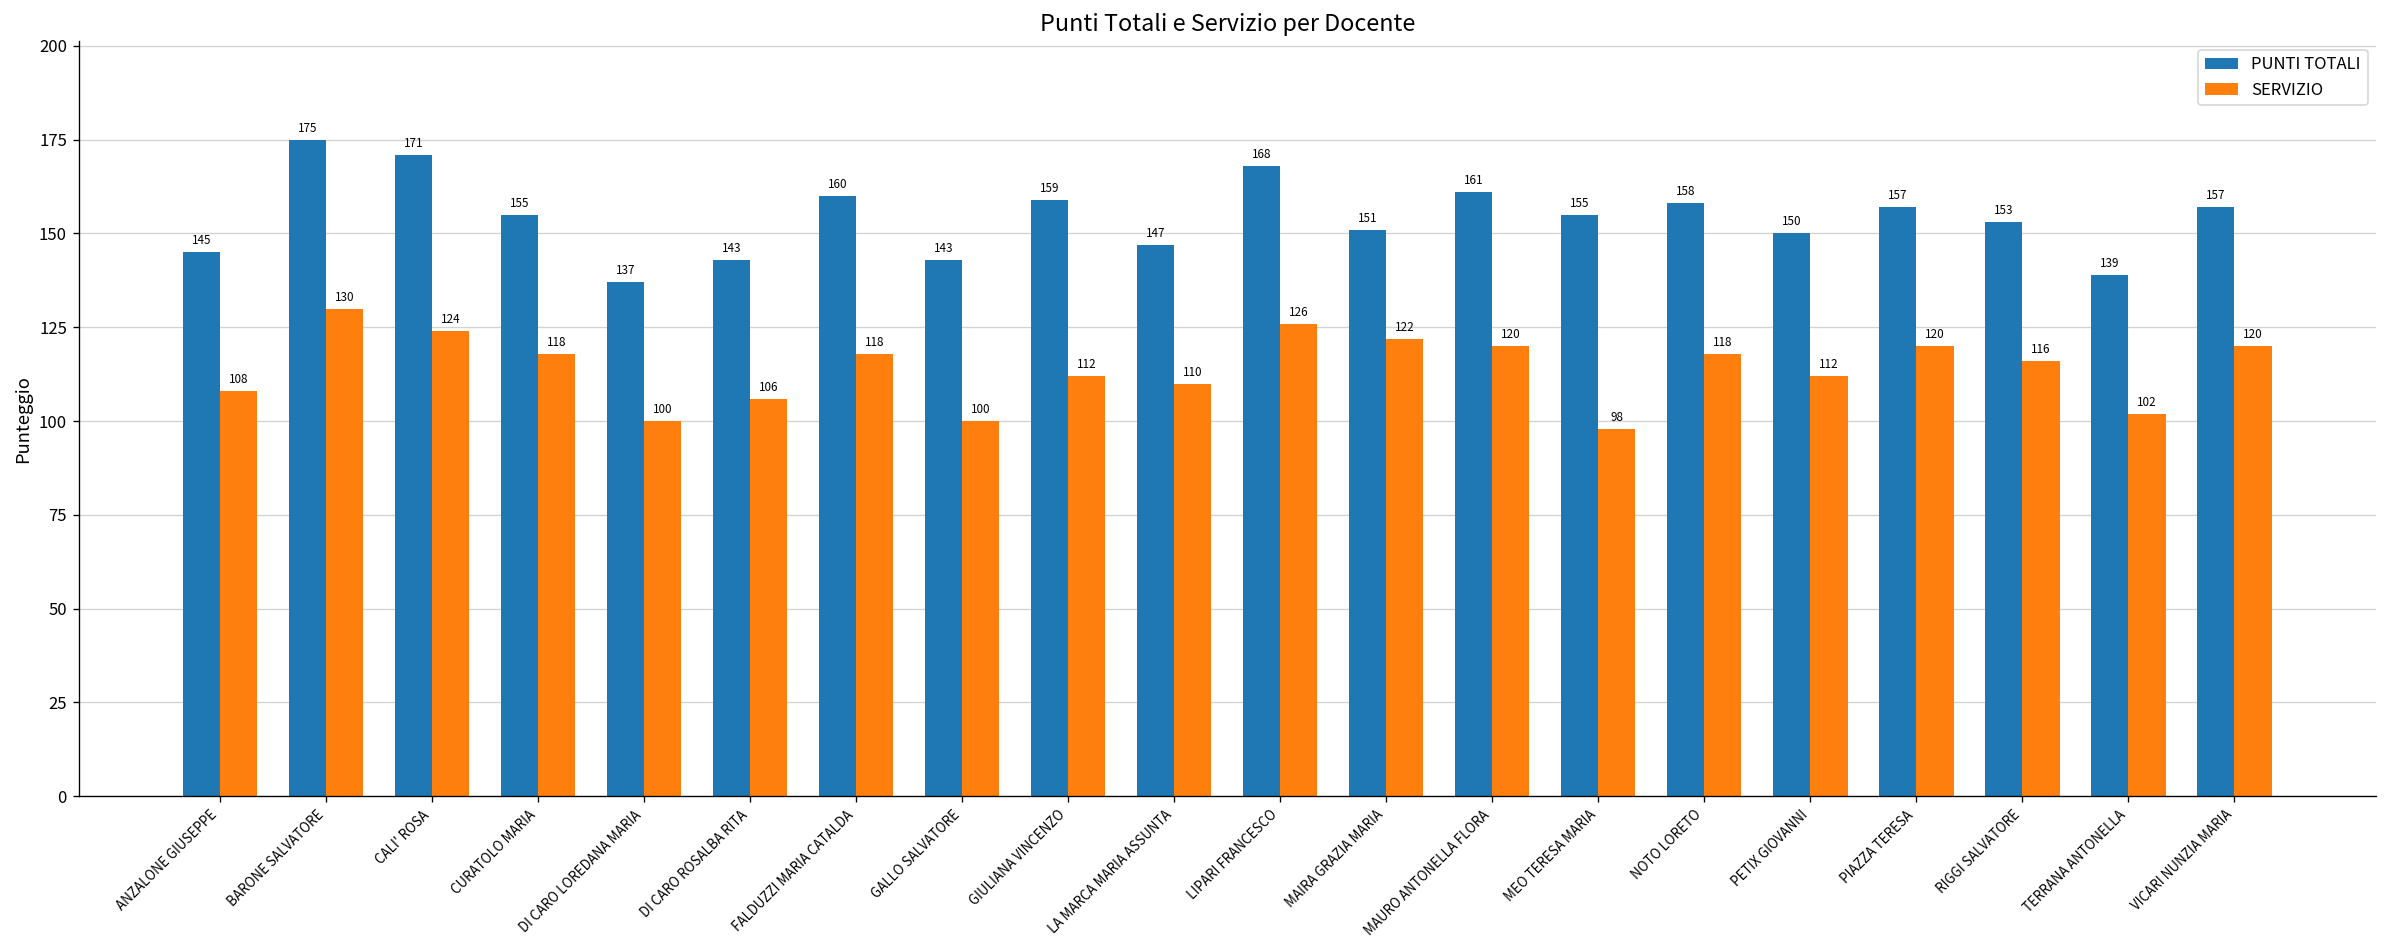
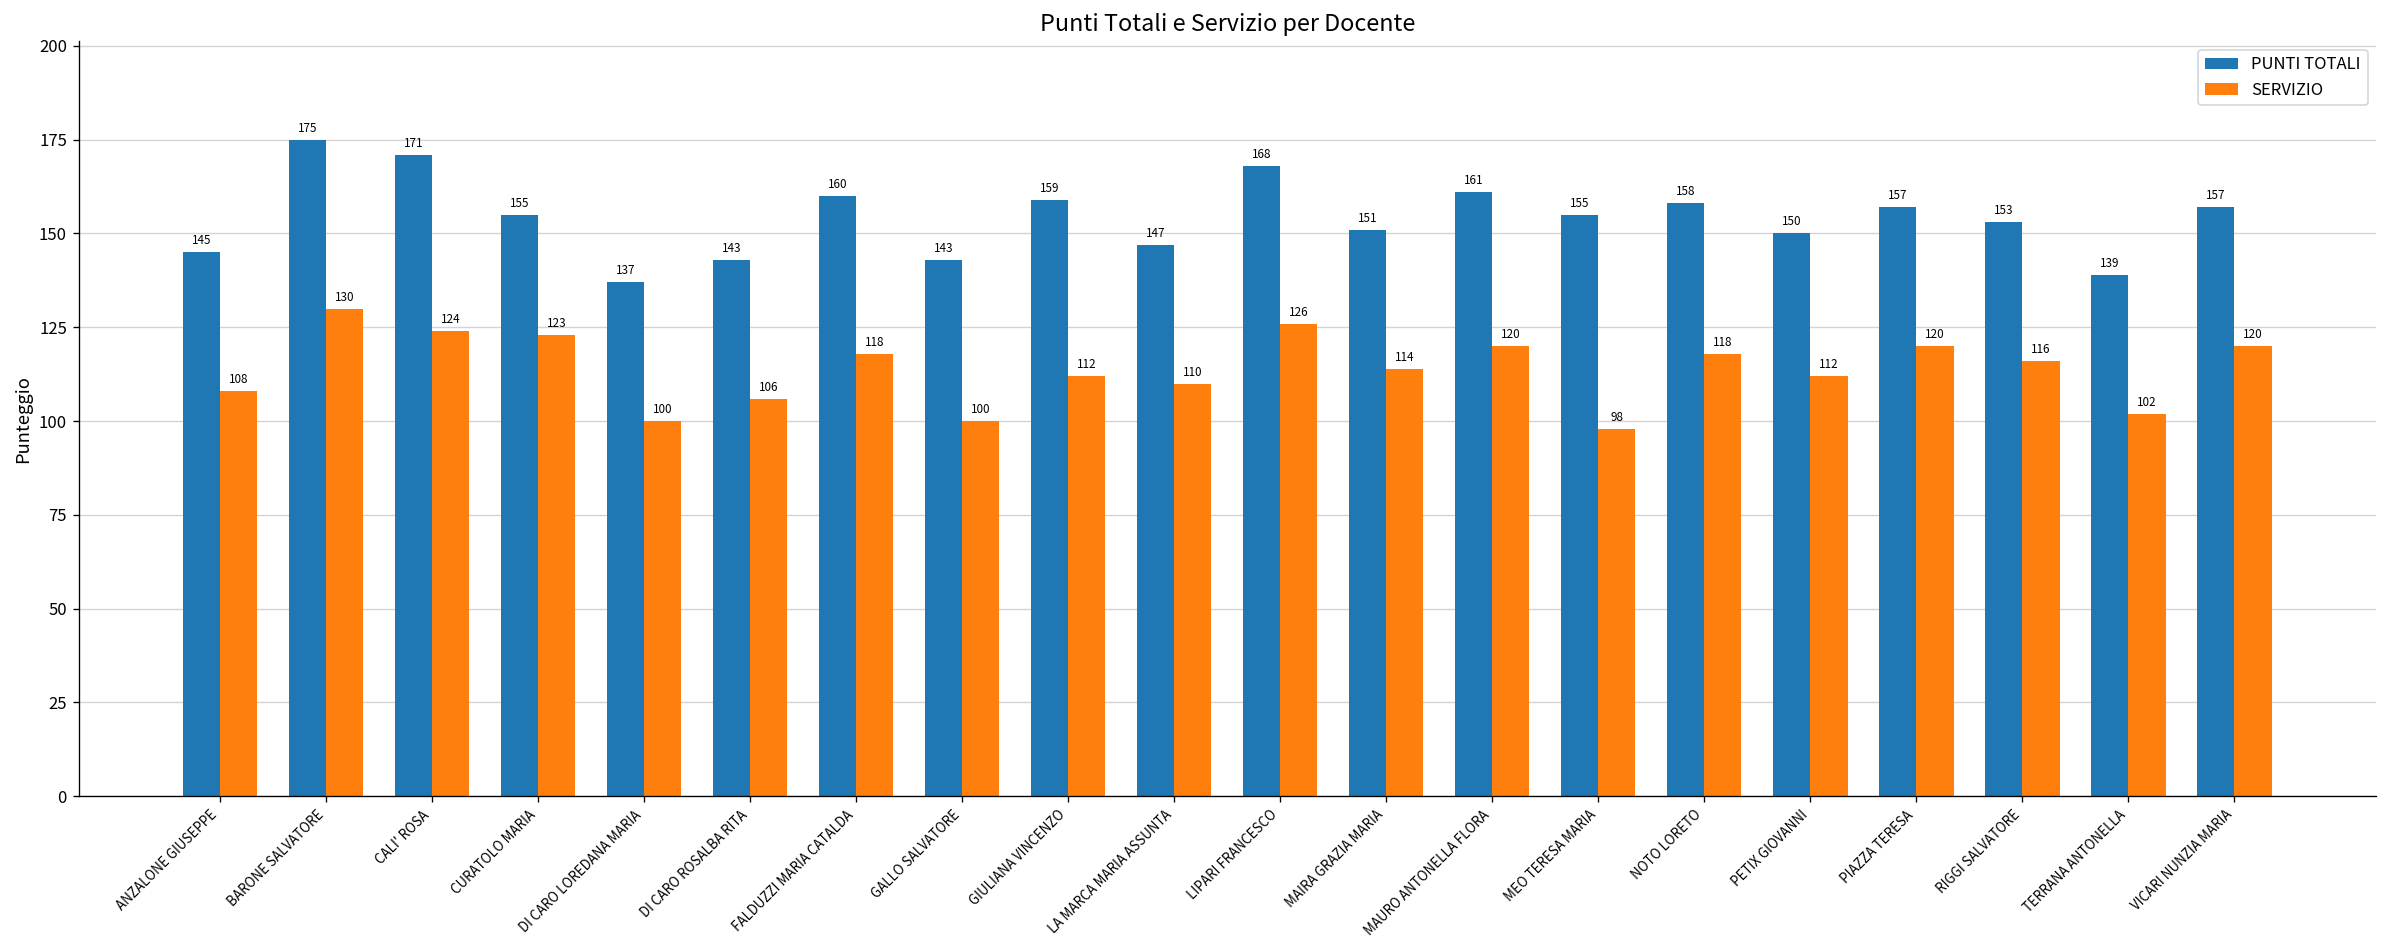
  {
    "PUNTI TOTALI": {
      "ANZALONE GIUSEPPE": 145,
      "BARONE SALVATORE": 175,
      "CALI' ROSA": 171,
      "CURATOLO MARIA": 155,
      "DI CARO LOREDANA MARIA": 137,
      "DI CARO ROSALBA RITA": 143,
      "FALDUZZI MARIA CATALDA": 160,
      "GALLO SALVATORE": 143,
      "GIULIANA VINCENZO": 159,
      "LA MARCA MARIA ASSUNTA": 147,
      "LIPARI FRANCESCO": 168,
      "MAIRA GRAZIA MARIA": 151,
      "MAURO ANTONELLA FLORA": 161,
      "MEO TERESA MARIA": 155,
      "NOTO LORETO": 158,
      "PETIX GIOVANNI": 150,
      "PIAZZA TERESA": 157,
      "RIGGI SALVATORE": 153,
      "TERRANA ANTONELLA": 139,
      "VICARI NUNZIA MARIA": 157
    },
    "SERVIZIO": {
      "ANZALONE GIUSEPPE": 108,
      "BARONE SALVATORE": 130,
      "CALI' ROSA": 124,
-     "CURATOLO MARIA": 118,
+     "CURATOLO MARIA": 123,
      "DI CARO LOREDANA MARIA": 100,
      "DI CARO ROSALBA RITA": 106,
      "FALDUZZI MARIA CATALDA": 118,
      "GALLO SALVATORE": 100,
      "GIULIANA VINCENZO": 112,
      "LA MARCA MARIA ASSUNTA": 110,
      "LIPARI FRANCESCO": 126,
-     "MAIRA GRAZIA MARIA": 122,
+     "MAIRA GRAZIA MARIA": 114,
      "MAURO ANTONELLA FLORA": 120,
      "MEO TERESA MARIA": 98,
      "NOTO LORETO": 118,
      "PETIX GIOVANNI": 112,
      "PIAZZA TERESA": 120,
      "RIGGI SALVATORE": 116,
      "TERRANA ANTONELLA": 102,
      "VICARI NUNZIA MARIA": 120
    }
  }
